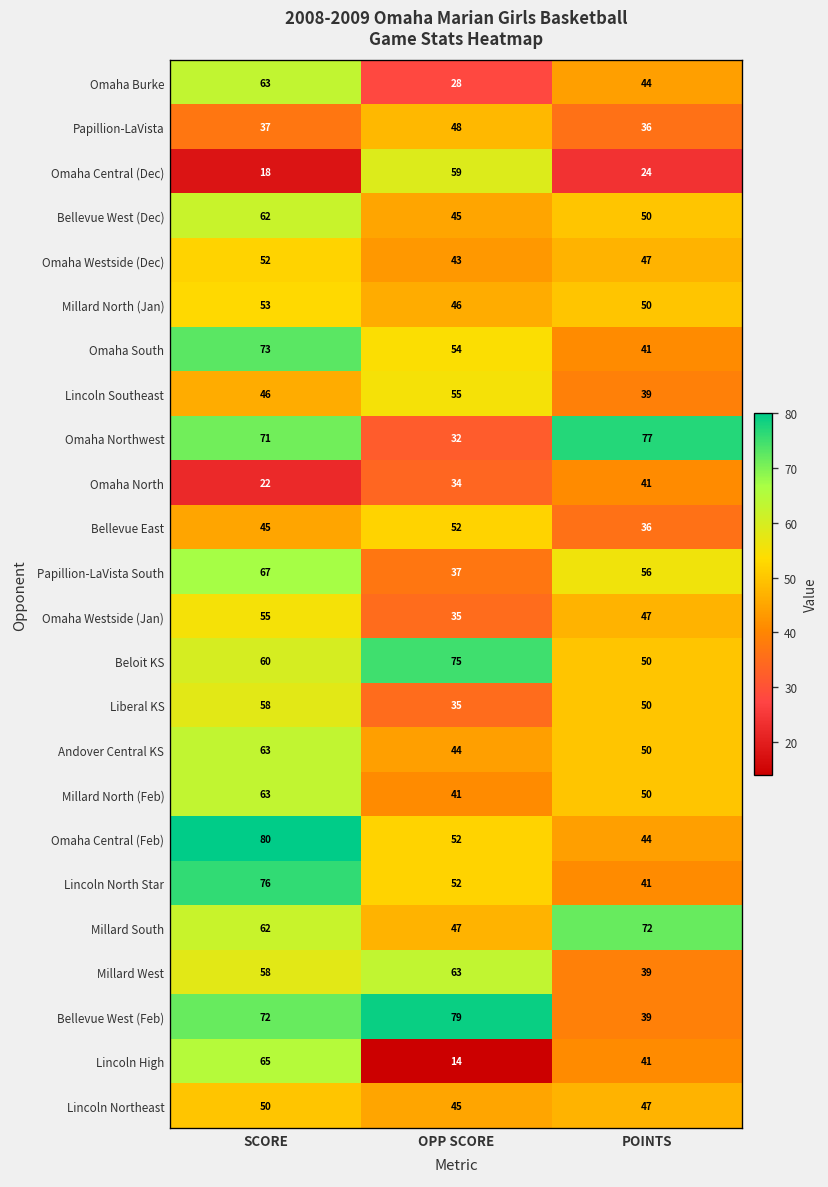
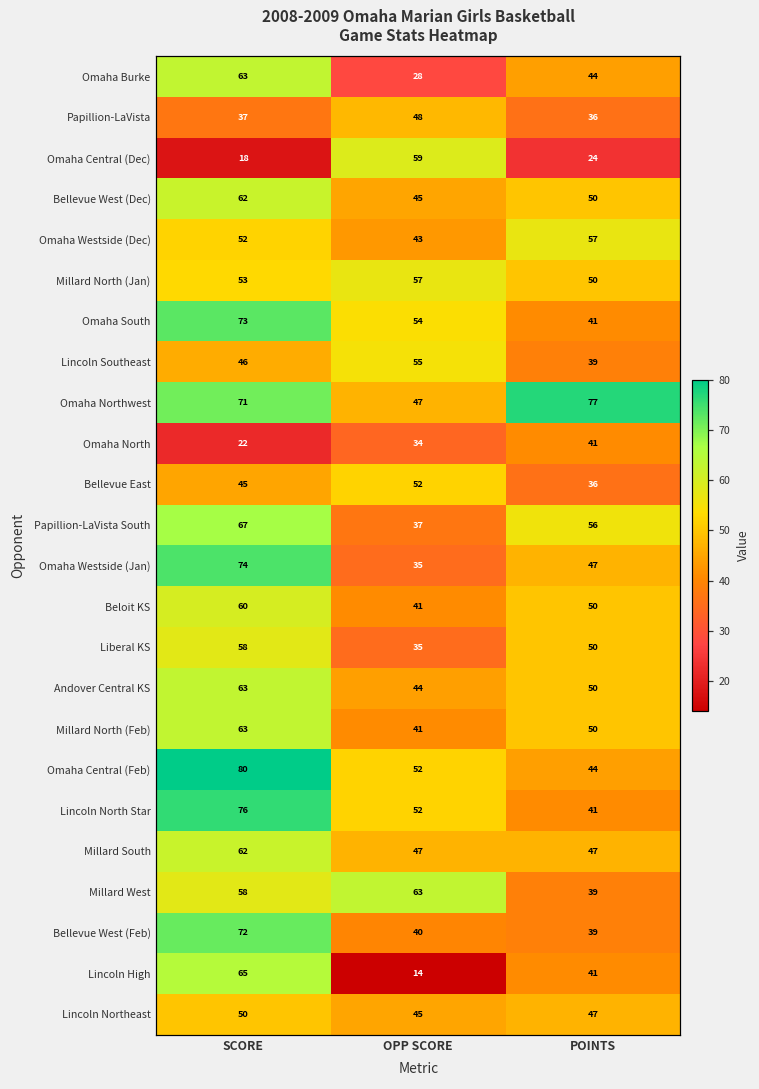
  {
    "Omaha Burke": {
      "SCORE": 63,
      "OPP SCORE": 28,
      "POINTS": 44
    },
    "Papillion-LaVista": {
      "SCORE": 37,
      "OPP SCORE": 48,
      "POINTS": 36
    },
    "Omaha Central (Dec)": {
      "SCORE": 18,
      "OPP SCORE": 59,
      "POINTS": 24
    },
    "Bellevue West (Dec)": {
      "SCORE": 62,
      "OPP SCORE": 45,
      "POINTS": 50
    },
    "Omaha Westside (Dec)": {
      "SCORE": 52,
      "OPP SCORE": 43,
-     "POINTS": 47
+     "POINTS": 57
    },
    "Millard North (Jan)": {
      "SCORE": 53,
-     "OPP SCORE": 46,
+     "OPP SCORE": 57,
      "POINTS": 50
    },
    "Omaha South": {
      "SCORE": 73,
      "OPP SCORE": 54,
      "POINTS": 41
    },
    "Lincoln Southeast": {
      "SCORE": 46,
      "OPP SCORE": 55,
      "POINTS": 39
    },
    "Omaha Northwest": {
      "SCORE": 71,
-     "OPP SCORE": 32,
+     "OPP SCORE": 47,
      "POINTS": 77
    },
    "Omaha North": {
      "SCORE": 22,
      "OPP SCORE": 34,
      "POINTS": 41
    },
    "Bellevue East": {
      "SCORE": 45,
      "OPP SCORE": 52,
      "POINTS": 36
    },
    "Papillion-LaVista South": {
      "SCORE": 67,
      "OPP SCORE": 37,
      "POINTS": 56
    },
    "Omaha Westside (Jan)": {
-     "SCORE": 55,
+     "SCORE": 74,
      "OPP SCORE": 35,
      "POINTS": 47
    },
    "Beloit KS": {
      "SCORE": 60,
-     "OPP SCORE": 75,
+     "OPP SCORE": 41,
      "POINTS": 50
    },
    "Liberal KS": {
      "SCORE": 58,
      "OPP SCORE": 35,
      "POINTS": 50
    },
    "Andover Central KS": {
      "SCORE": 63,
      "OPP SCORE": 44,
      "POINTS": 50
    },
    "Millard North (Feb)": {
      "SCORE": 63,
      "OPP SCORE": 41,
      "POINTS": 50
    },
    "Omaha Central (Feb)": {
      "SCORE": 80,
      "OPP SCORE": 52,
      "POINTS": 44
    },
    "Lincoln North Star": {
      "SCORE": 76,
      "OPP SCORE": 52,
      "POINTS": 41
    },
    "Millard South": {
      "SCORE": 62,
      "OPP SCORE": 47,
-     "POINTS": 72
+     "POINTS": 47
    },
    "Millard West": {
      "SCORE": 58,
      "OPP SCORE": 63,
      "POINTS": 39
    },
    "Bellevue West (Feb)": {
      "SCORE": 72,
-     "OPP SCORE": 79,
+     "OPP SCORE": 40,
      "POINTS": 39
    },
    "Lincoln High": {
      "SCORE": 65,
      "OPP SCORE": 14,
      "POINTS": 41
    },
    "Lincoln Northeast": {
      "SCORE": 50,
      "OPP SCORE": 45,
      "POINTS": 47
    }
  }
